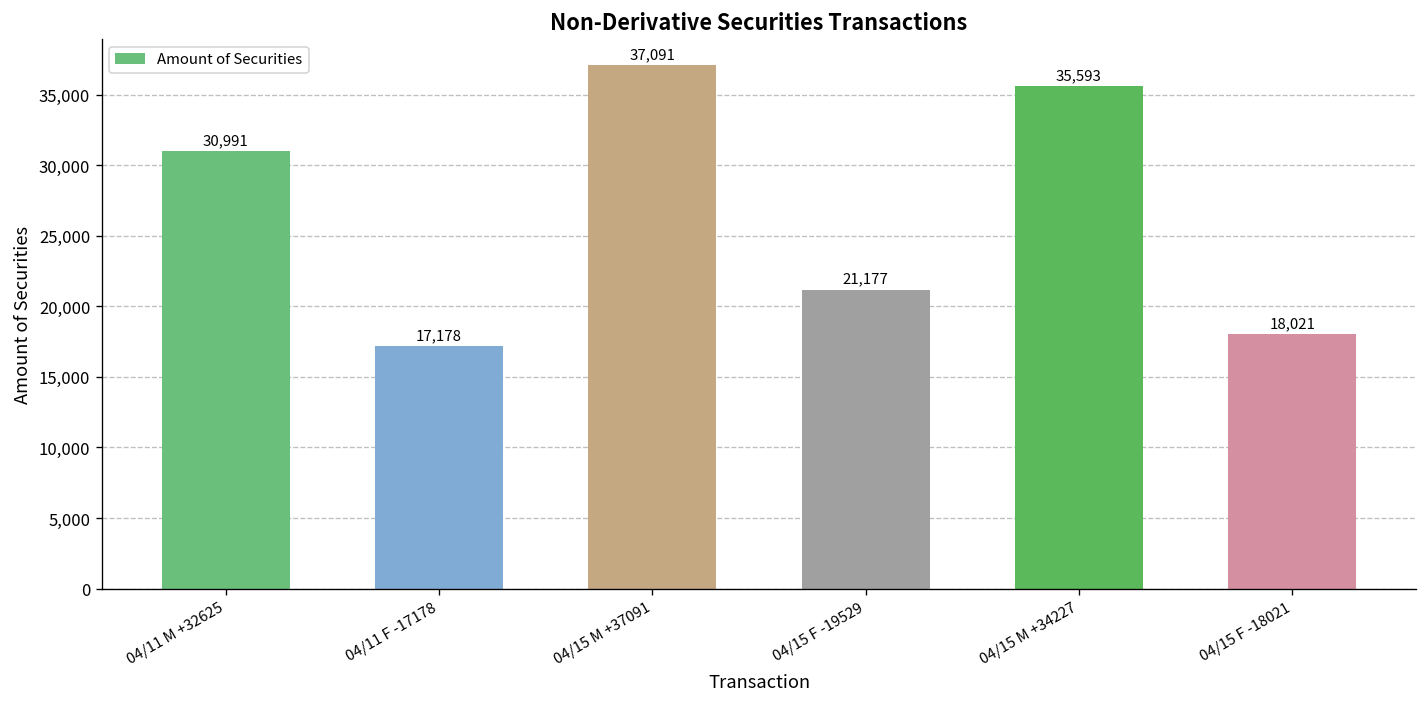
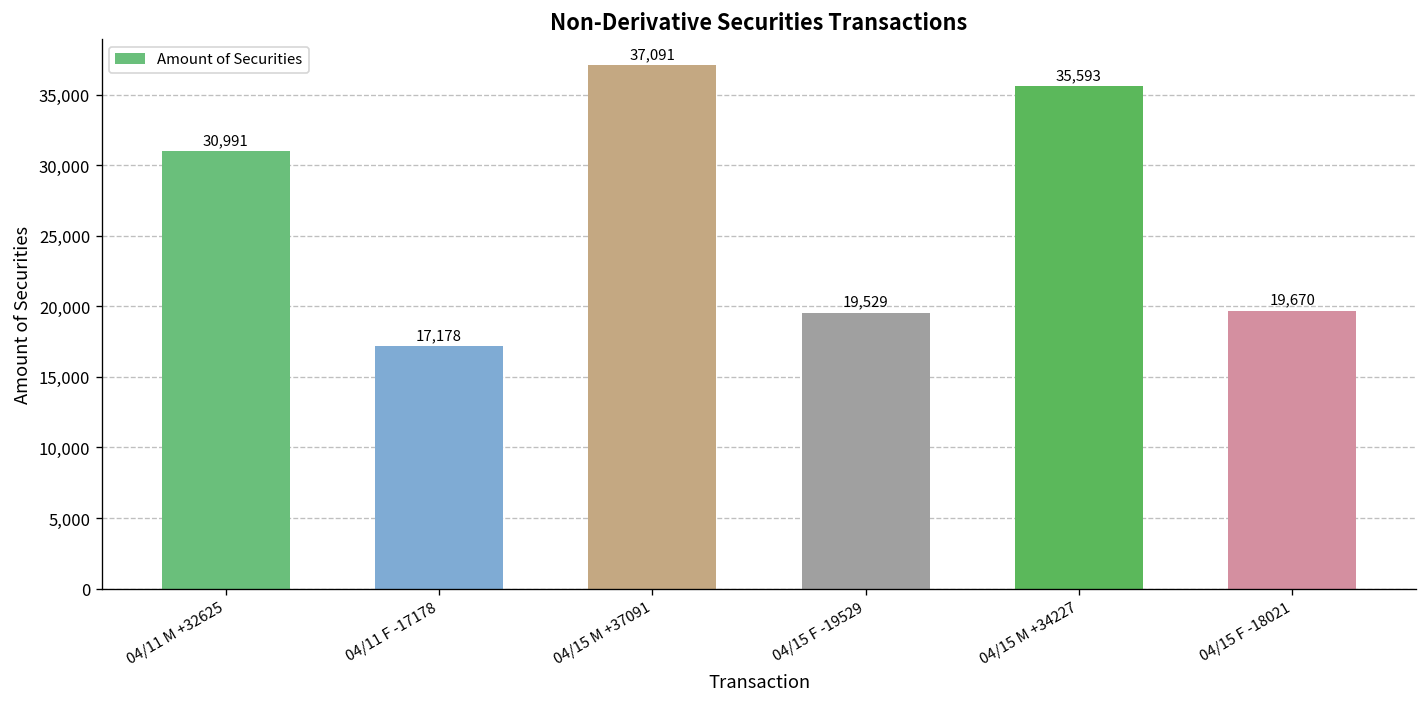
  {
    "04/11 M +32625": "30,991",
    "04/11 F -17178": "17,178",
    "04/15 M +37091": "37,091",
-   "04/15 F -19529": "21,177",
+   "04/15 F -19529": "19,529",
    "04/15 M +34227": "35,593",
-   "04/15 F -18021": "18,021"
+   "04/15 F -18021": "19,670"
  }
